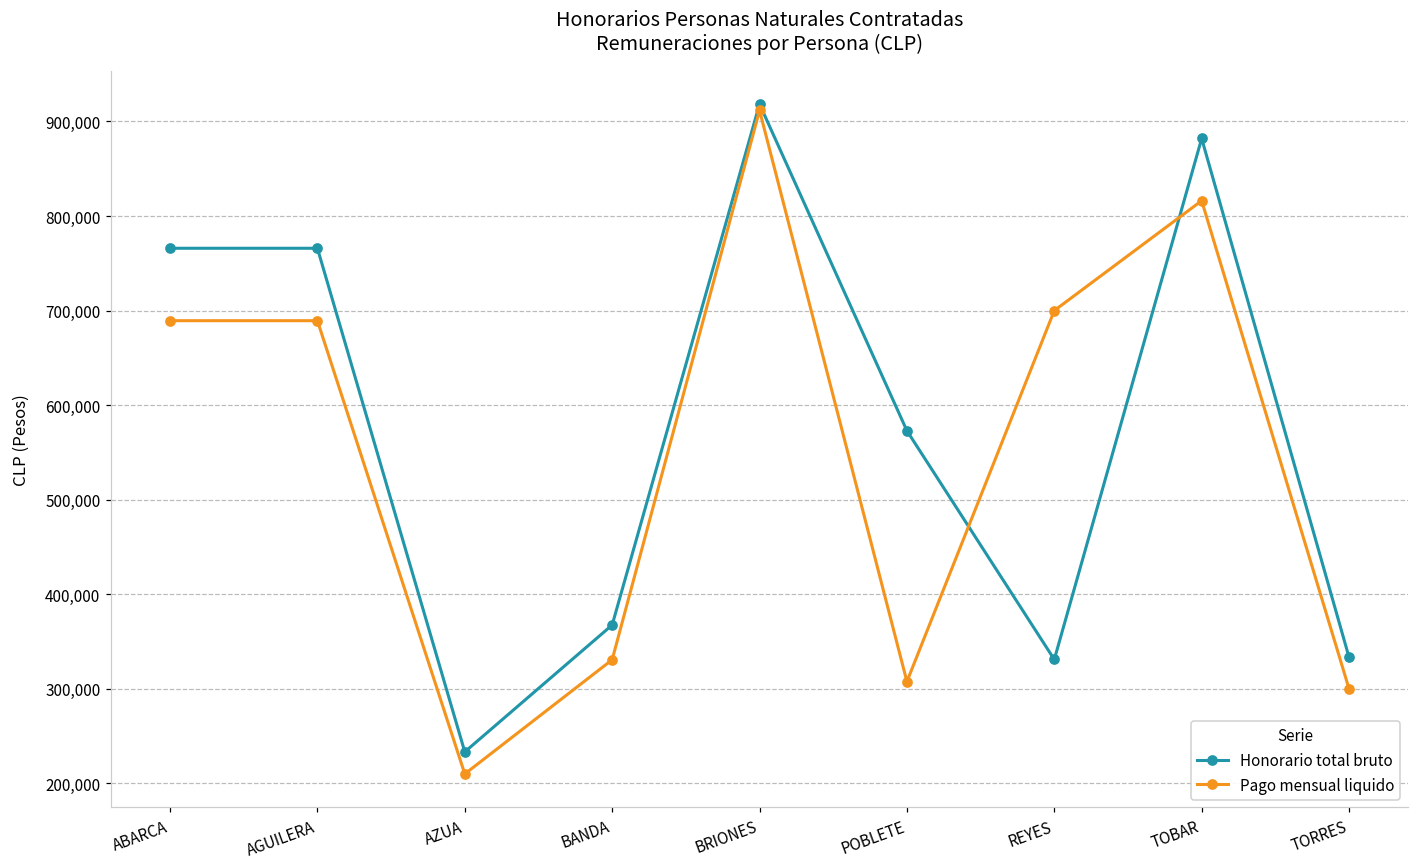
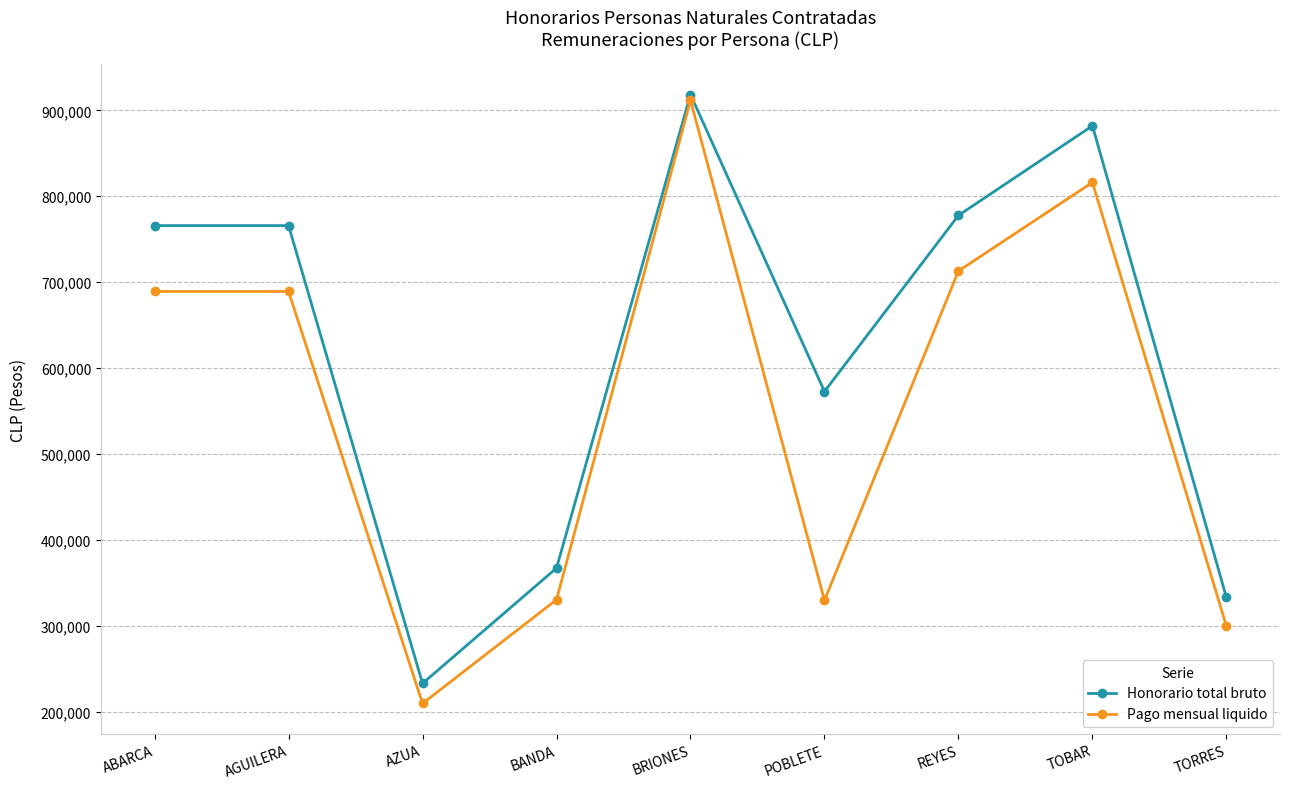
  {
    "Honorario total bruto": {
      "ABARCA": "770,000",
      "AGUILERA": "770,000",
      "AZUA": "230,000",
      "BANDA": "370,000",
      "BRIONES": "920,000",
      "POBLETE": "570,000",
-     "REYES": "330,000",
+     "REYES": "780,000",
      "TOBAR": "880,000",
      "TORRES": "330,000"
    },
    "Pago mensual liquido": {
      "ABARCA": "690,000",
      "AGUILERA": "690,000",
      "AZUA": "210,000",
      "BANDA": "330,000",
      "BRIONES": "910,000",
-     "POBLETE": "310,000",
-     "REYES": "700,000",
+     "POBLETE": "330,000",
+     "REYES": "710,000",
      "TOBAR": "820,000",
      "TORRES": "300,000"
    }
  }
